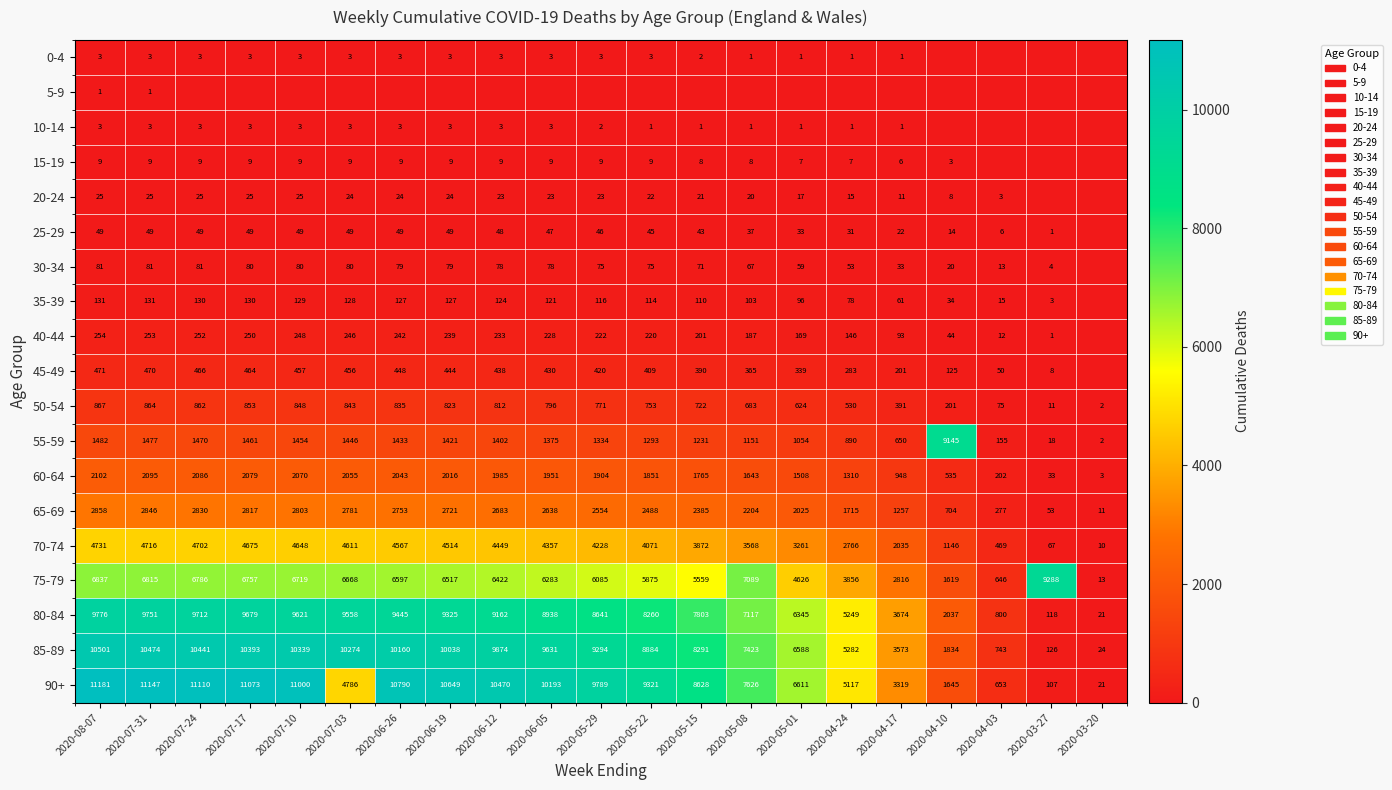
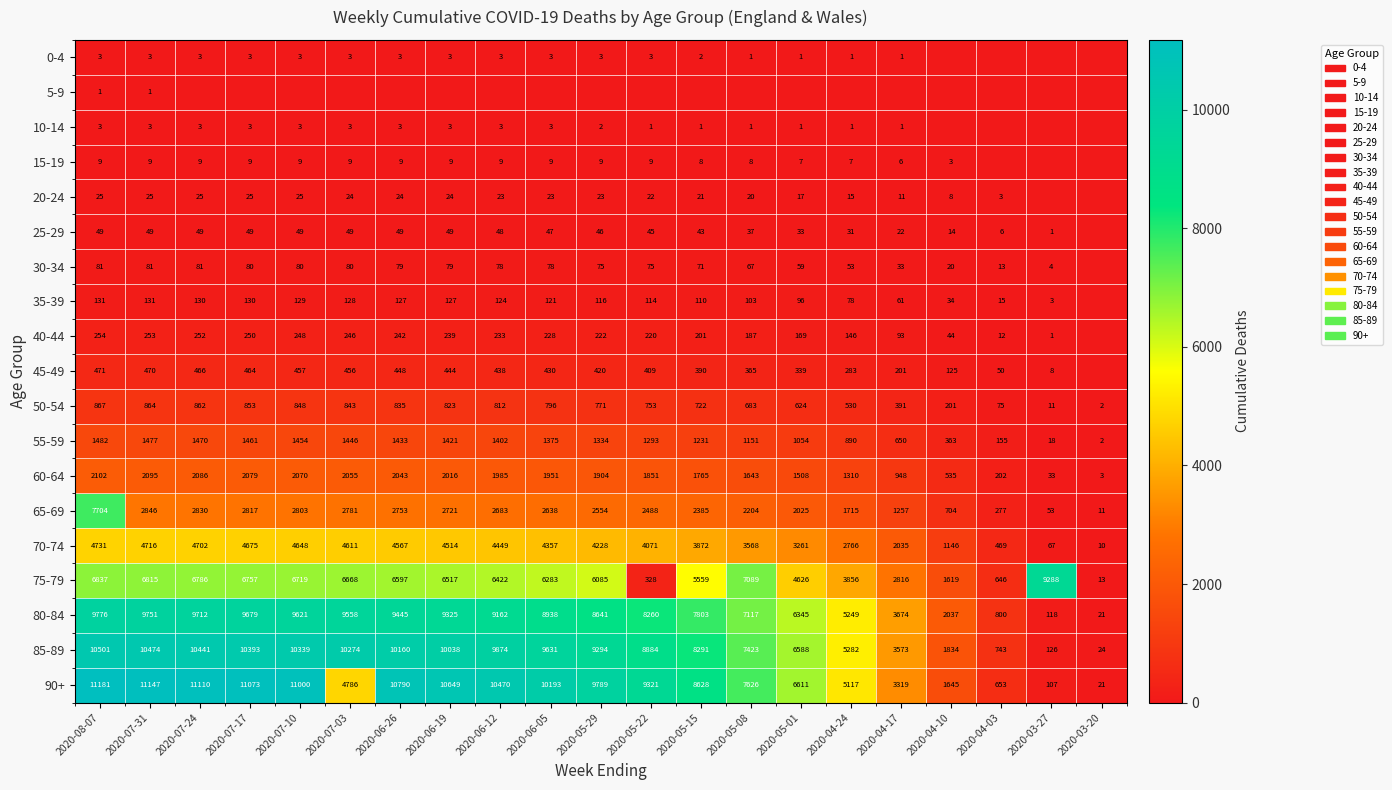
  {
    "55-59": {
      "2020-08-07": 1482,
      "2020-07-31": 1477,
      "2020-07-24": 1470,
      "2020-07-17": 1461,
      "2020-07-10": 1454,
      "2020-07-03": 1446,
      "2020-06-26": 1433,
      "2020-06-19": 1421,
      "2020-06-12": 1402,
      "2020-06-05": 1375,
      "2020-05-29": 1334,
      "2020-05-22": 1293,
      "2020-05-15": 1231,
      "2020-05-08": 1151,
      "2020-05-01": 1054,
      "2020-04-24": 890,
      "2020-04-17": 650,
-     "2020-04-10": 9145,
+     "2020-04-10": 363,
      "2020-04-03": 155,
      "2020-03-27": 18,
      "2020-03-20": 2
    },
    "65-69": {
-     "2020-08-07": 2858,
+     "2020-08-07": 7704,
      "2020-07-31": 2846,
      "2020-07-24": 2830,
      "2020-07-17": 2817,
      "2020-07-10": 2803,
      "2020-07-03": 2781,
      "2020-06-26": 2753,
      "2020-06-19": 2721,
      "2020-06-12": 2683,
      "2020-06-05": 2638,
      "2020-05-29": 2554,
      "2020-05-22": 2488,
      "2020-05-15": 2385,
      "2020-05-08": 2204,
      "2020-05-01": 2025,
      "2020-04-24": 1715,
      "2020-04-17": 1257,
      "2020-04-10": 704,
      "2020-04-03": 277,
      "2020-03-27": 53,
      "2020-03-20": 11
    },
    "75-79": {
      "2020-08-07": 6837,
      "2020-07-31": 6815,
      "2020-07-24": 6786,
      "2020-07-17": 6757,
      "2020-07-10": 6719,
      "2020-07-03": 6668,
      "2020-06-26": 6597,
      "2020-06-19": 6517,
      "2020-06-12": 6422,
      "2020-06-05": 6283,
      "2020-05-29": 6085,
-     "2020-05-22": 5875,
+     "2020-05-22": 328,
      "2020-05-15": 5559,
      "2020-05-08": 7089,
      "2020-05-01": 4626,
      "2020-04-24": 3856,
      "2020-04-17": 2816,
      "2020-04-10": 1619,
      "2020-04-03": 646,
      "2020-03-27": 9288,
      "2020-03-20": 13
    }
  }
